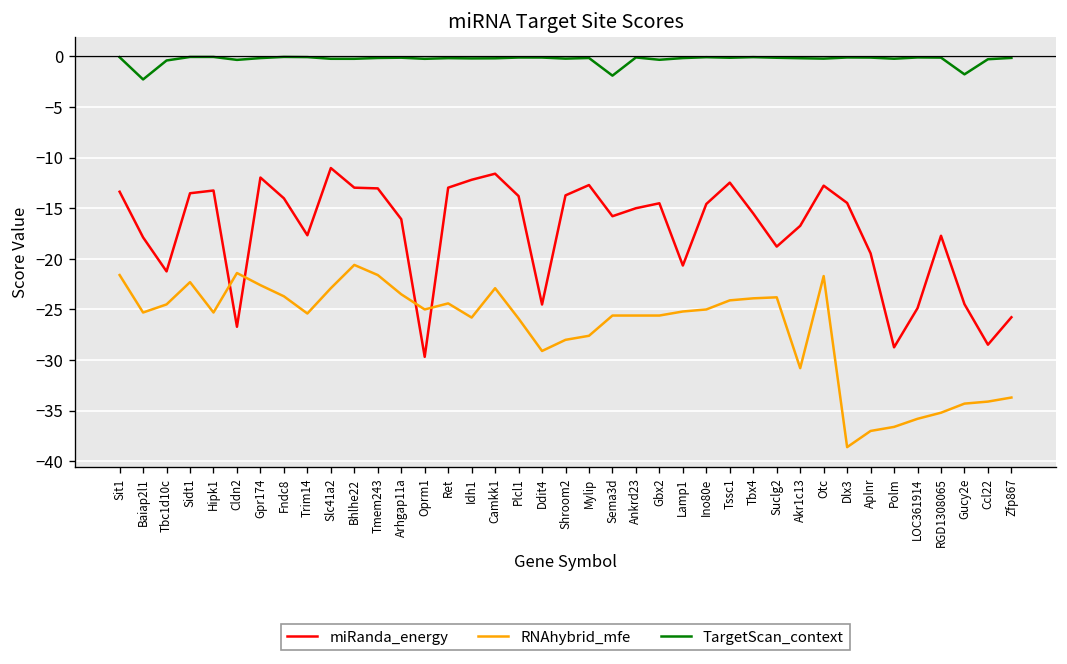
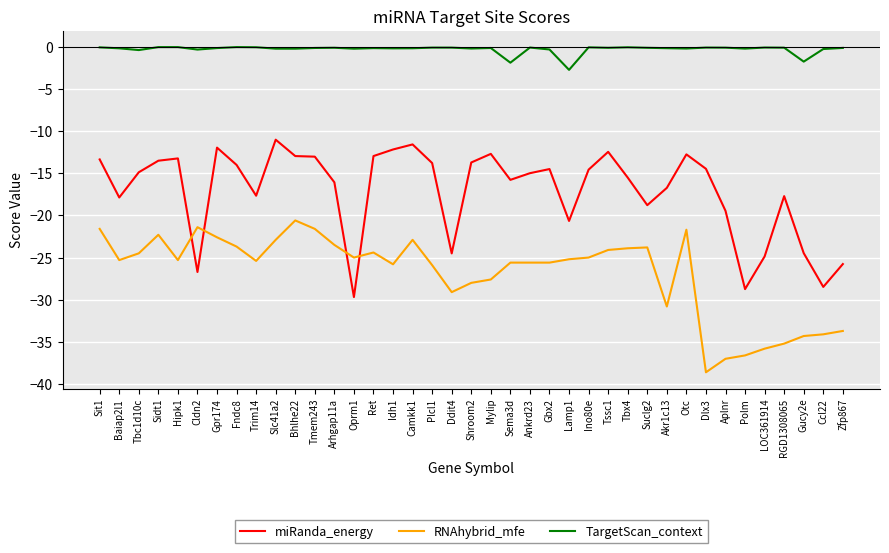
  {
    "miRanda_energy": {
      "Sit1": -13,
      "Baiap2l1": -18,
-     "Tbc1d10c": -21,
+     "Tbc1d10c": -15,
      "Sidt1": -14,
      "Hipk1": -13,
      "Cldn2": -27,
      "Gpr174": -12,
      "Fndc8": -14,
      "Trim14": -18,
      "Slc41a2": -11,
      "Bhlhe22": -13,
      "Tmem243": -13,
      "Arhgap11a": -16,
      "Oprm1": -30,
      "Ret": -13,
      "Idh1": -12,
      "Camkk1": -12,
      "Plcl1": -14,
      "Ddit4": -25,
      "Shroom2": -14,
      "Mylip": -13,
      "Sema3d": -16,
      "Ankrd23": -15,
      "Gbx2": -15,
      "Lamp1": -21,
      "Ino80e": -15,
      "Tssc1": -12,
      "Tbx4": -16,
      "Suclg2": -19,
      "Akr1c13": -17,
      "Otc": -13,
      "Dlx3": -14,
      "Aplnr": -19,
      "Polm": -29,
      "LOC361914": -25,
      "RGD1308065": -18,
      "Gucy2e": -24,
      "Ccl22": -28,
      "Zfp867": -26
    },
    "RNAhybrid_mfe": {
      "Sit1": -22,
      "Baiap2l1": -25,
      "Tbc1d10c": -25,
      "Sidt1": -22,
      "Hipk1": -25,
      "Cldn2": -21,
      "Gpr174": -23,
      "Fndc8": -24,
      "Trim14": -25,
      "Slc41a2": -23,
      "Bhlhe22": -21,
      "Tmem243": -22,
      "Arhgap11a": -24,
      "Oprm1": -25,
      "Ret": -24,
      "Idh1": -26,
      "Camkk1": -23,
      "Plcl1": -26,
      "Ddit4": -29,
      "Shroom2": -28,
      "Mylip": -28,
      "Sema3d": -26,
      "Ankrd23": -26,
      "Gbx2": -26,
      "Lamp1": -25,
      "Ino80e": -25,
      "Tssc1": -24,
      "Tbx4": -24,
      "Suclg2": -24,
      "Akr1c13": -31,
      "Otc": -22,
      "Dlx3": -39,
      "Aplnr": -37,
      "Polm": -37,
      "LOC361914": -36,
      "RGD1308065": -35,
      "Gucy2e": -34,
      "Ccl22": -34,
      "Zfp867": -34
    },
    "TargetScan_context": {
      "Sit1": 0,
-     "Baiap2l1": -2,
+     "Baiap2l1": 0,
      "Tbc1d10c": 0,
      "Sidt1": 0,
      "Hipk1": 0,
      "Cldn2": 0,
      "Gpr174": 0,
      "Fndc8": 0,
      "Trim14": 0,
      "Slc41a2": 0,
      "Bhlhe22": 0,
      "Tmem243": 0,
      "Arhgap11a": 0,
      "Oprm1": 0,
      "Ret": 0,
      "Idh1": 0,
      "Camkk1": 0,
      "Plcl1": 0,
      "Ddit4": 0,
      "Shroom2": 0,
      "Mylip": 0,
      "Sema3d": -2,
      "Ankrd23": 0,
      "Gbx2": 0,
-     "Lamp1": 0,
+     "Lamp1": -3,
      "Ino80e": 0,
      "Tssc1": 0,
      "Tbx4": 0,
      "Suclg2": 0,
      "Akr1c13": 0,
      "Otc": 0,
      "Dlx3": 0,
      "Aplnr": 0,
      "Polm": 0,
      "LOC361914": 0,
      "RGD1308065": 0,
      "Gucy2e": -2,
      "Ccl22": 0,
      "Zfp867": 0
    }
  }
